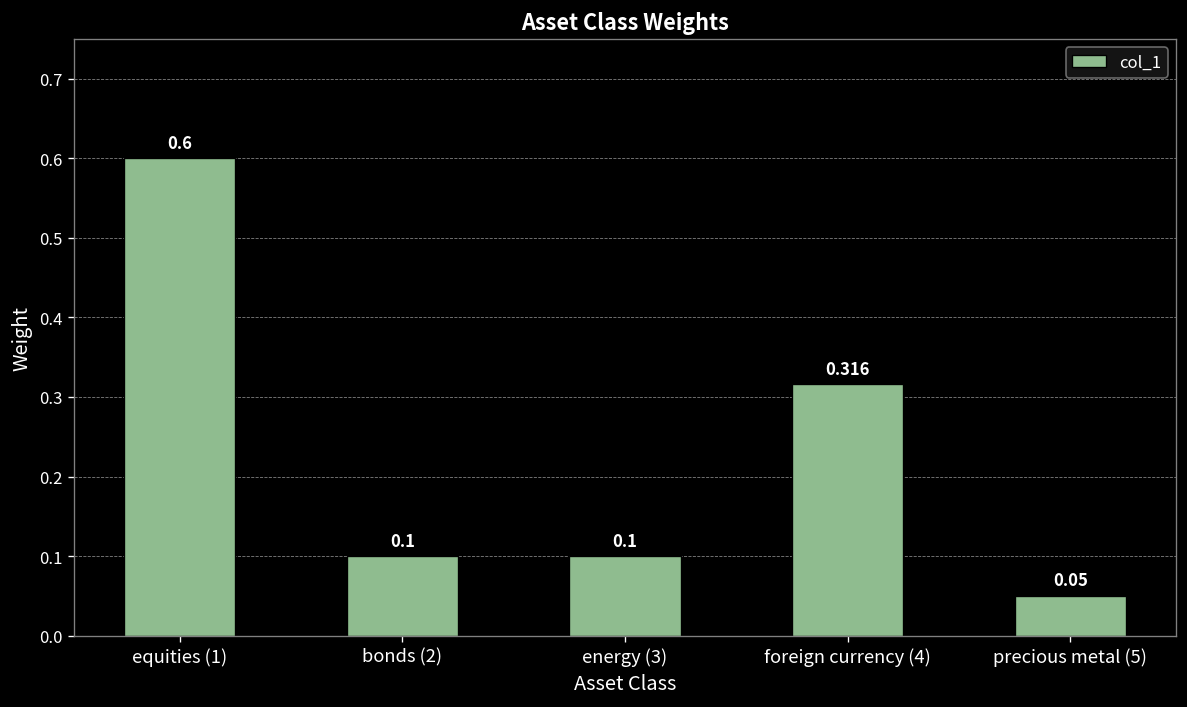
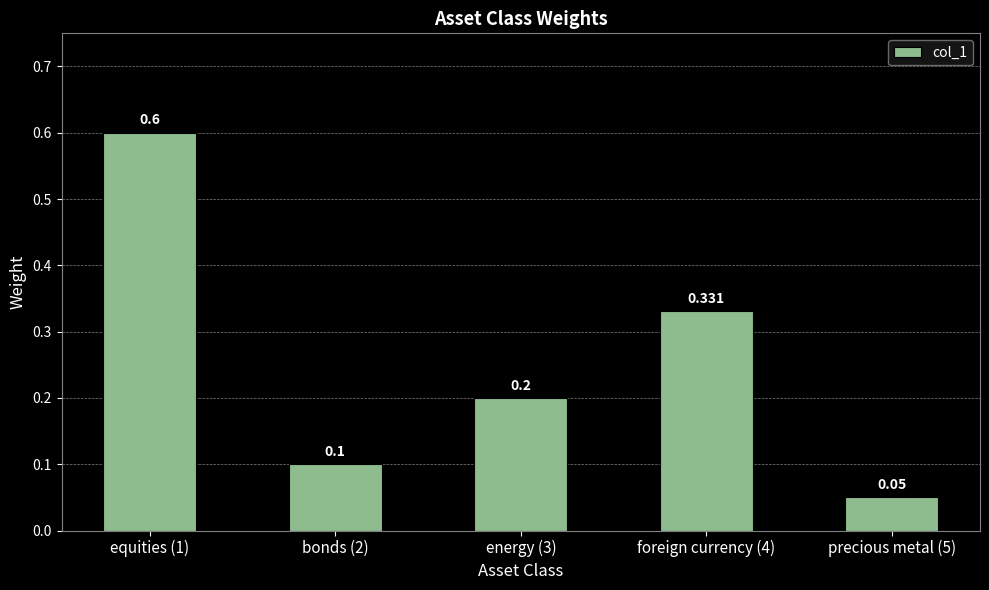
  {
    "equities (1)": 0.6,
    "bonds (2)": 0.1,
-   "energy (3)": 0.1,
-   "foreign currency (4)": 0.316,
+   "energy (3)": 0.2,
+   "foreign currency (4)": 0.331,
    "precious metal (5)": 0.05
  }
